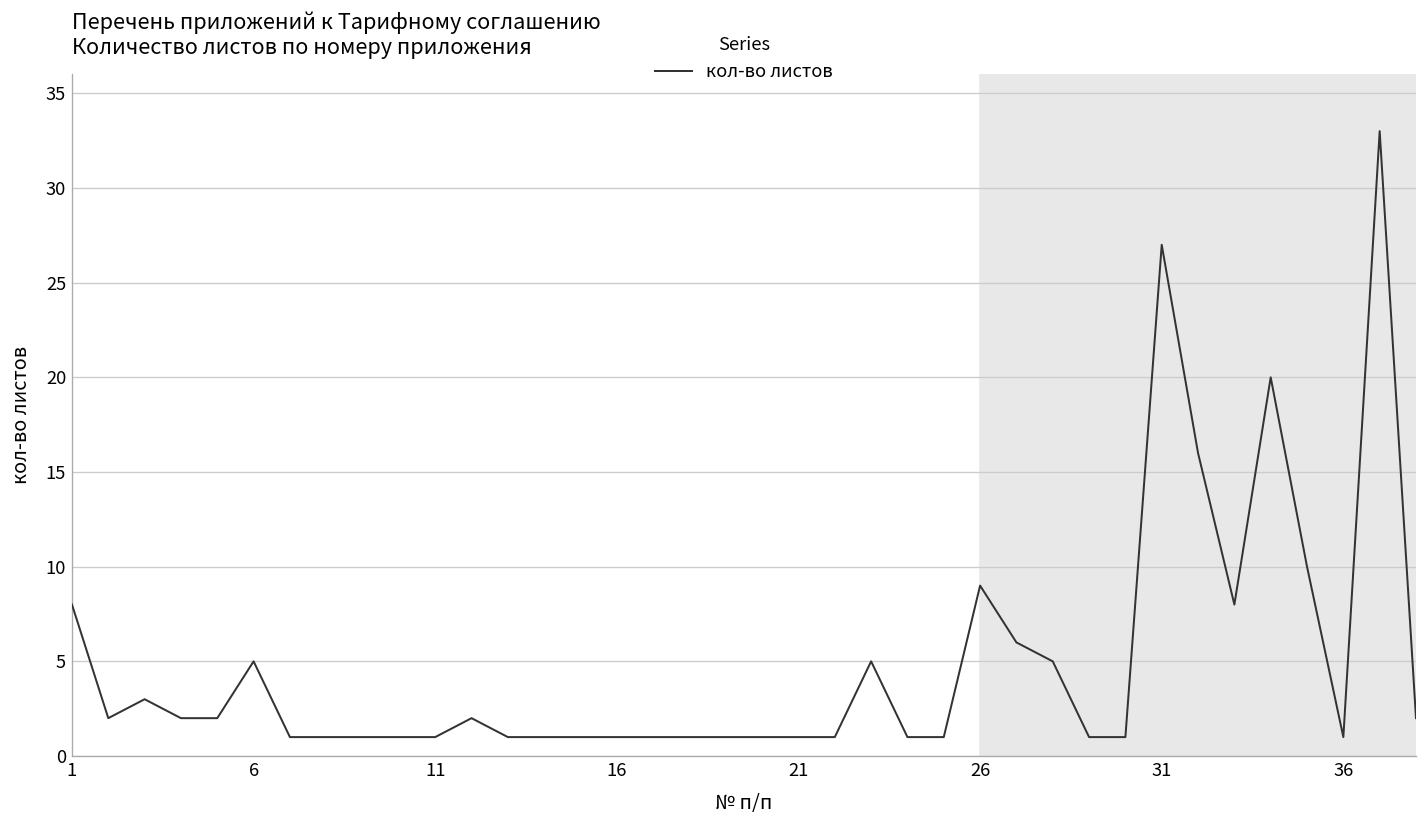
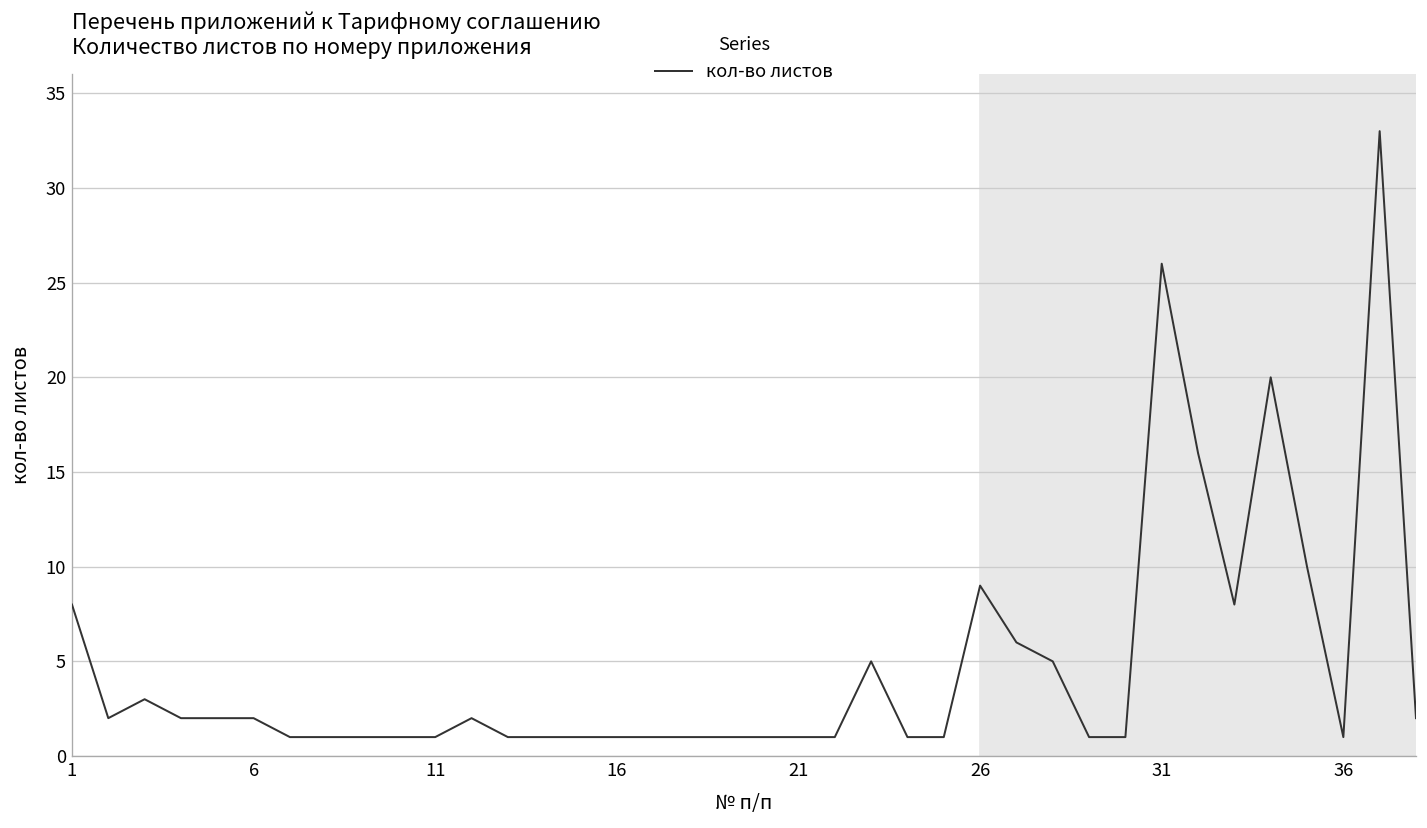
  {
    "1": 8,
-   "6": 5,
+   "6": 2,
    "11": 1,
    "16": 1,
    "21": 1,
    "26": 9,
-   "31": 27,
+   "31": 26,
    "36": 1
  }
